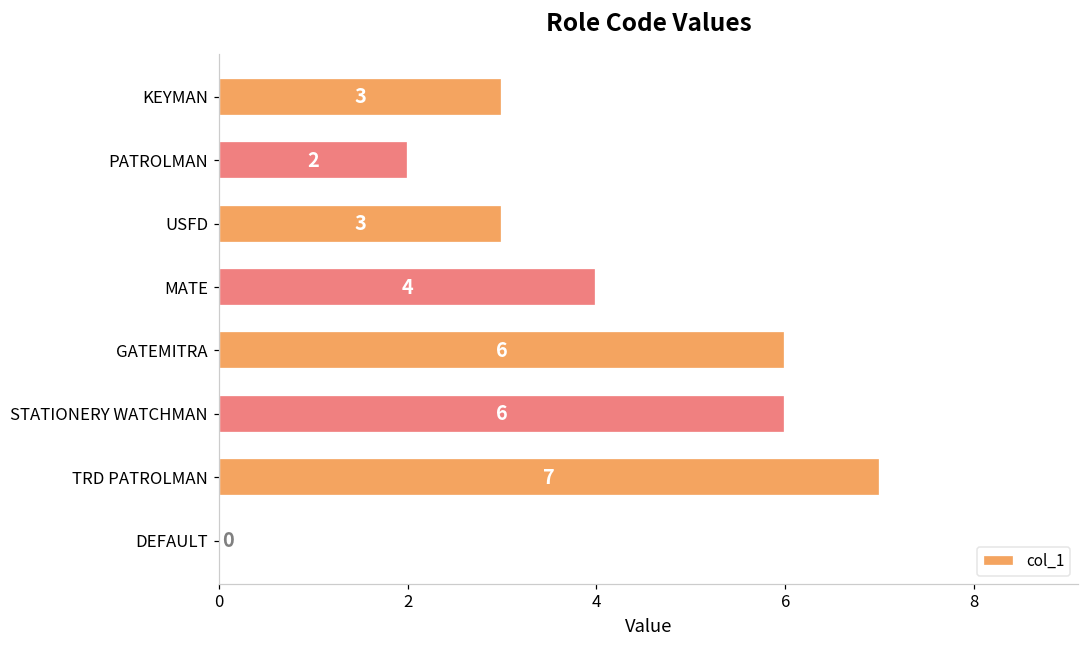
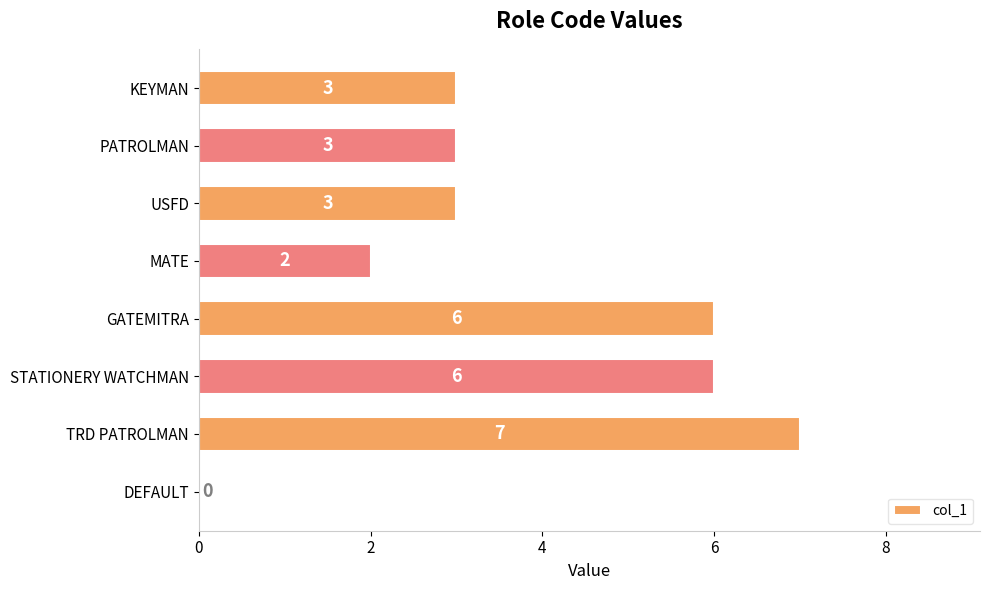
  {
    "KEYMAN": 3,
-   "PATROLMAN": 2,
+   "PATROLMAN": 3,
    "USFD": 3,
-   "MATE": 4,
+   "MATE": 2,
    "GATEMITRA": 6,
    "STATIONERY WATCHMAN": 6,
    "TRD PATROLMAN": 7,
    "DEFAULT": 0
  }
